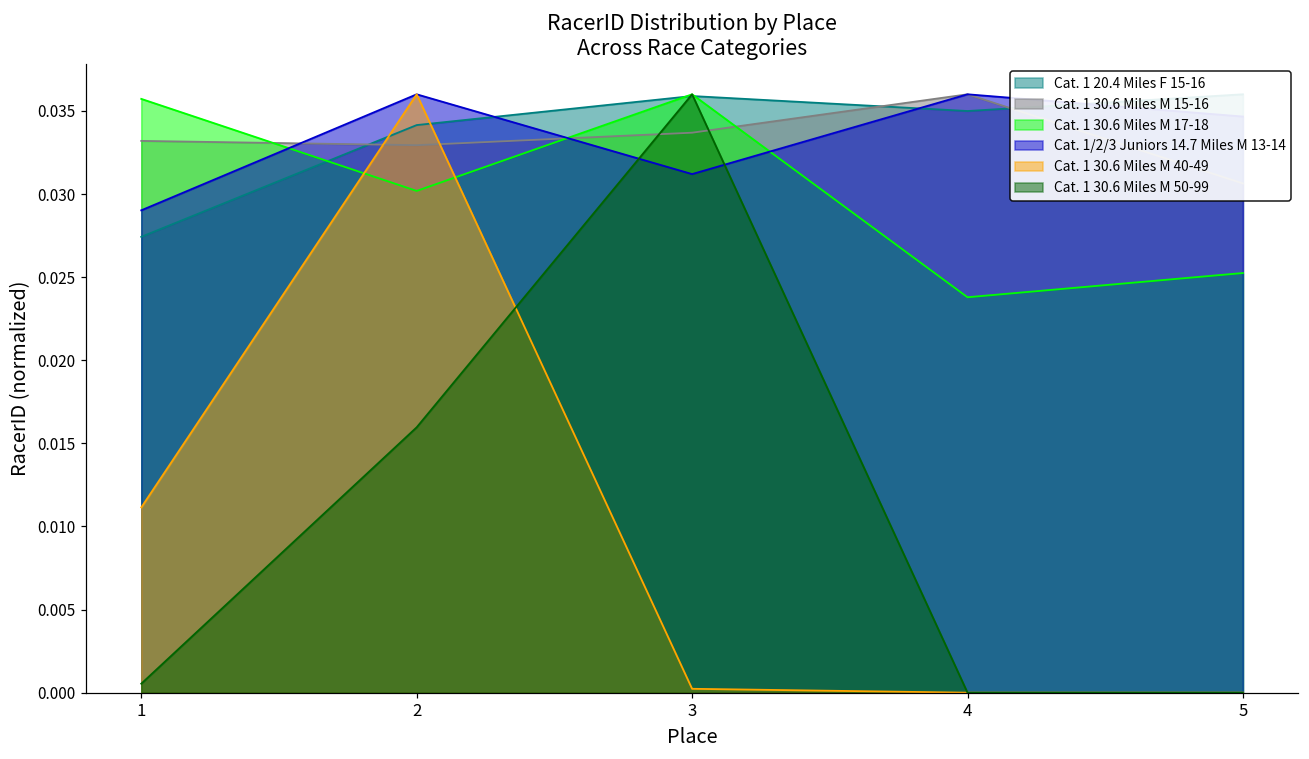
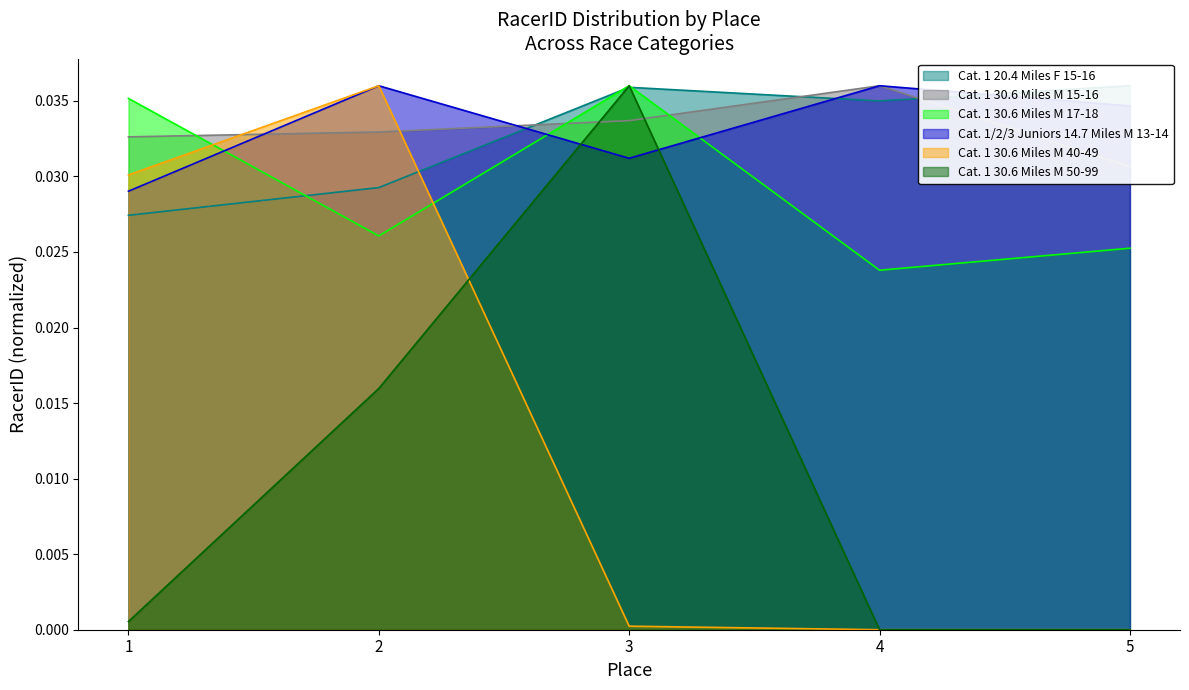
  {
    "Cat. 1 20.4 Miles F 15-16": {
      "1": 0.0274,
-     "2": 0.0341,
+     "2": 0.0293,
      "4": 0.0350
    },
    "Cat. 1 30.6 Miles M 15-16": {
-     "1": 0.0332,
+     "1": 0.0326,
      "2": 0.0329,
      "3": 0.0337
    },
    "Cat. 1 30.6 Miles M 17-18": {
-     "1": 0.0357,
-     "2": 0.0302,
+     "1": 0.0352,
+     "2": 0.0261,
      "4": 0.0238,
      "5": 0.0252
    },
    "Cat. 1/2/3 Juniors 14.7 Miles M 13-14": {
      "1": 0.0290,
      "3": 0.0312
    },
    "Cat. 1 30.6 Miles M 40-49": {
-     "1": 0.0111,
+     "1": 0.0301,
      "3": 0.0002
    },
    "Cat. 1 30.6 Miles M 50-99": {
      "1": 0.0005,
      "2": 0.0160
    }
  }
